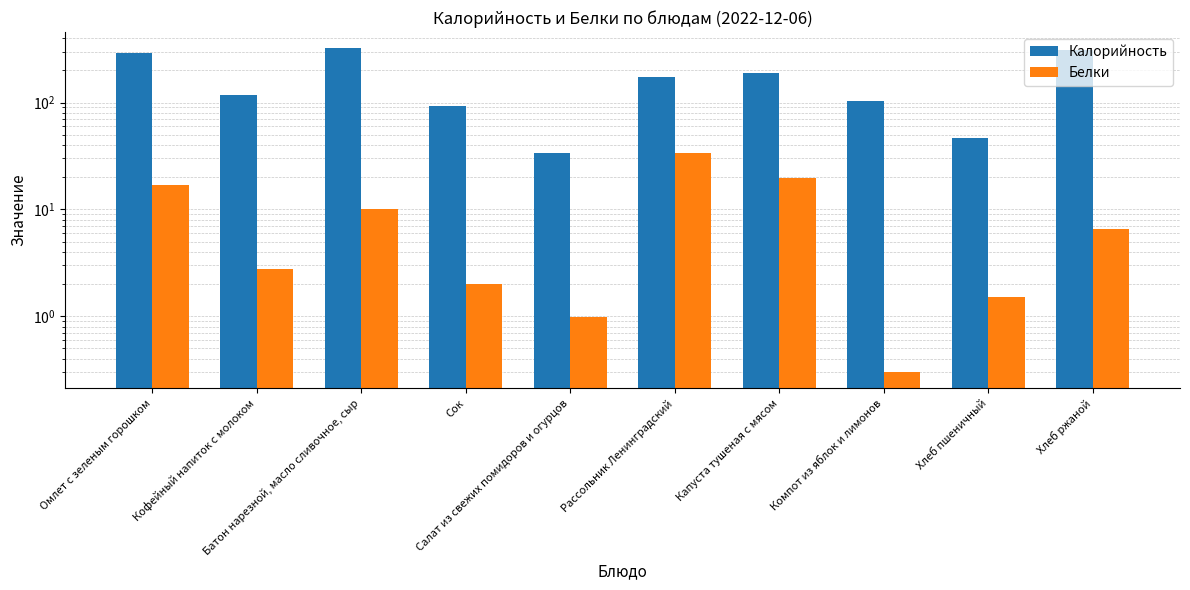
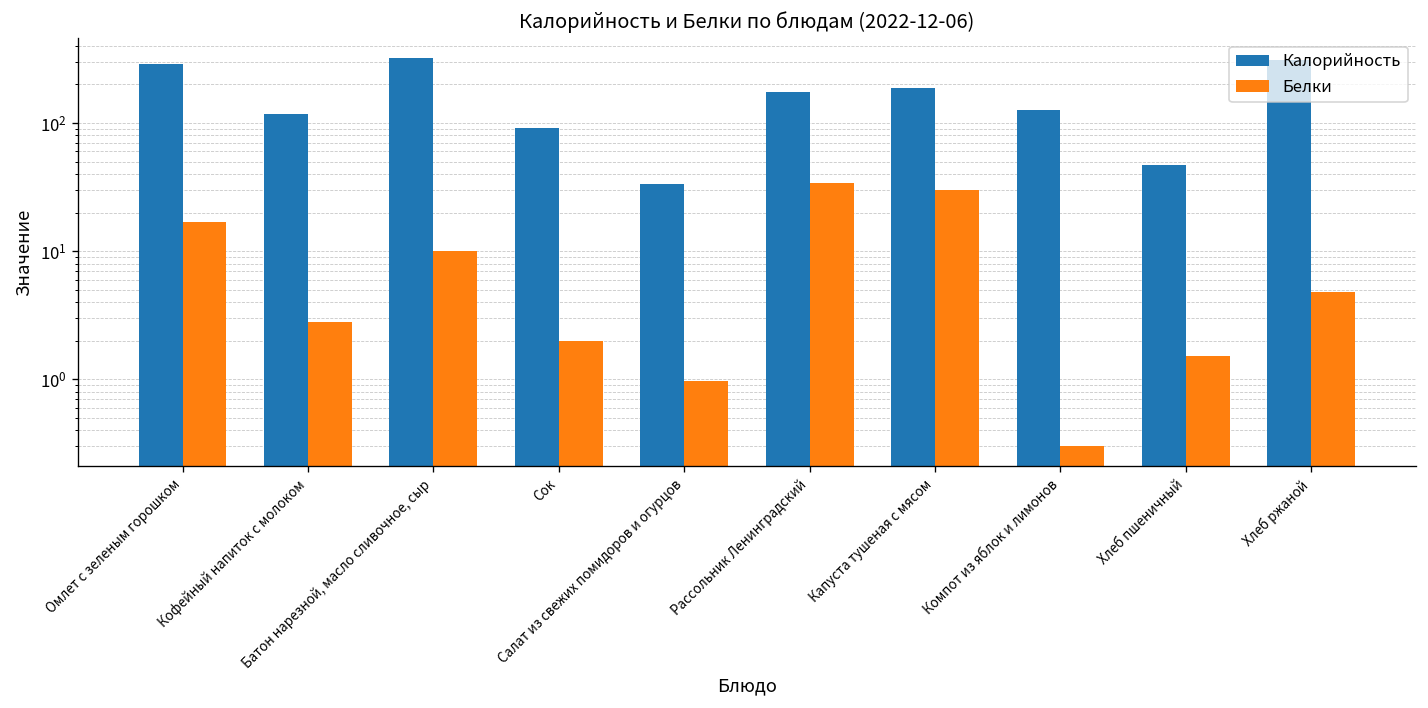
  {
    "Калорийность": {
      "Омлет с зеленым горошком": 290,
      "Кофейный напиток с молоком": 120,
      "Батон нарезной, масло сливочное, сыр": 320,
      "Сок": 90,
      "Салат из свежих помидоров и огурцов": 34,
      "Рассольник Ленинградский": 170,
      "Капуста тушеная с мясом": 190,
-     "Компот из яблок и лимонов": 100,
+     "Компот из яблок и лимонов": 130,
      "Хлеб пшеничный": 50
    },
    "Белки": {
      "Омлет с зеленым горошком": 17,
      "Кофейный напиток с молоком": 2.8,
      "Батон нарезной, масло сливочное, сыр": 10,
      "Сок": 2,
      "Салат из свежих помидоров и огурцов": 1,
      "Рассольник Ленинградский": 34,
-     "Капуста тушеная с мясом": 20,
+     "Капуста тушеная с мясом": 30,
      "Компот из яблок и лимонов": 0.30,
      "Хлеб пшеничный": 1.5,
-     "Хлеб ржаной": 7
+     "Хлеб ржаной": 5
    }
  }
